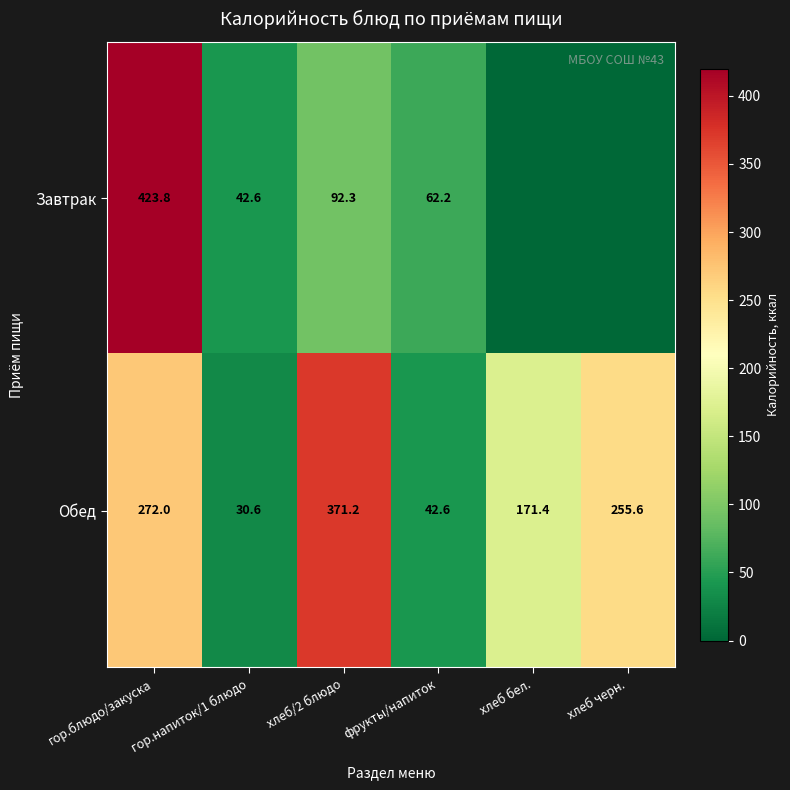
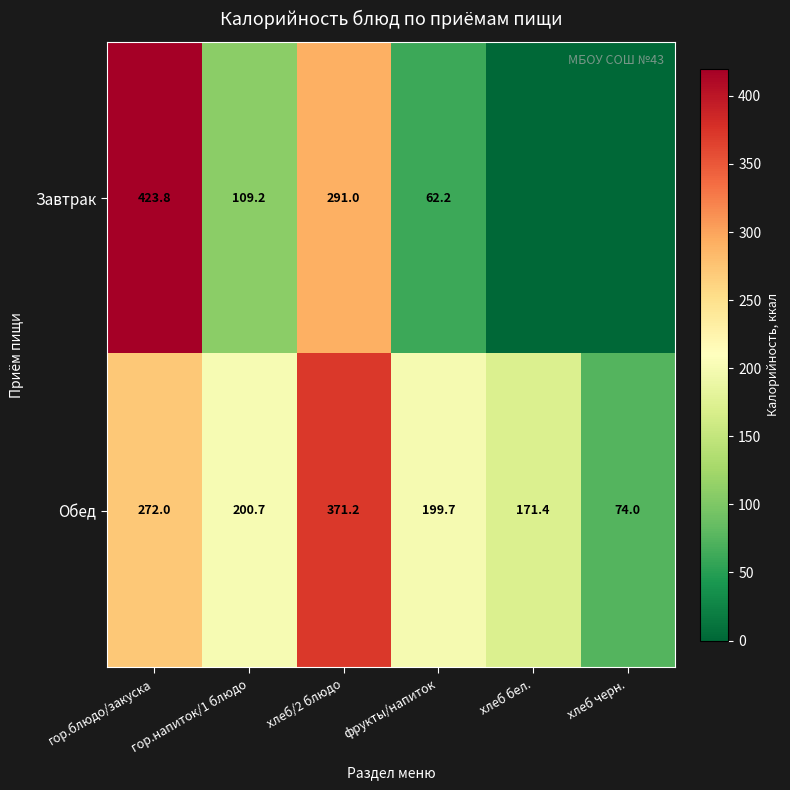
  {
    "Завтрак": {
      "гор.блюдо/закуска": 423.8,
-     "гор.напиток/1 блюдо": 42.6,
-     "хлеб/2 блюдо": 92.3,
+     "гор.напиток/1 блюдо": 109.2,
+     "хлеб/2 блюдо": 291.0,
      "фрукты/напиток": 62.2,
      "хлеб черн.": 43
    },
    "Обед": {
      "гор.блюдо/закуска": 272.0,
-     "гор.напиток/1 блюдо": 30.6,
+     "гор.напиток/1 блюдо": 200.7,
      "хлеб/2 блюдо": 371.2,
-     "фрукты/напиток": 42.6,
+     "фрукты/напиток": 199.7,
      "хлеб бел.": 171.4,
-     "хлеб черн.": 255.6
+     "хлеб черн.": 74.0
    }
  }
